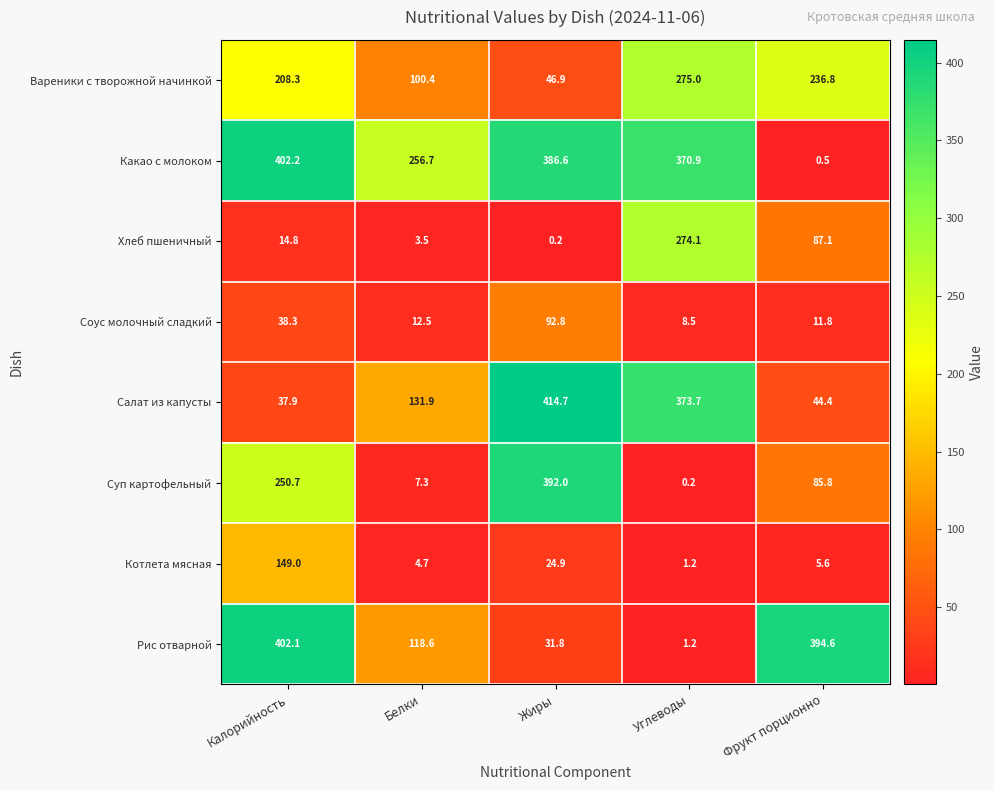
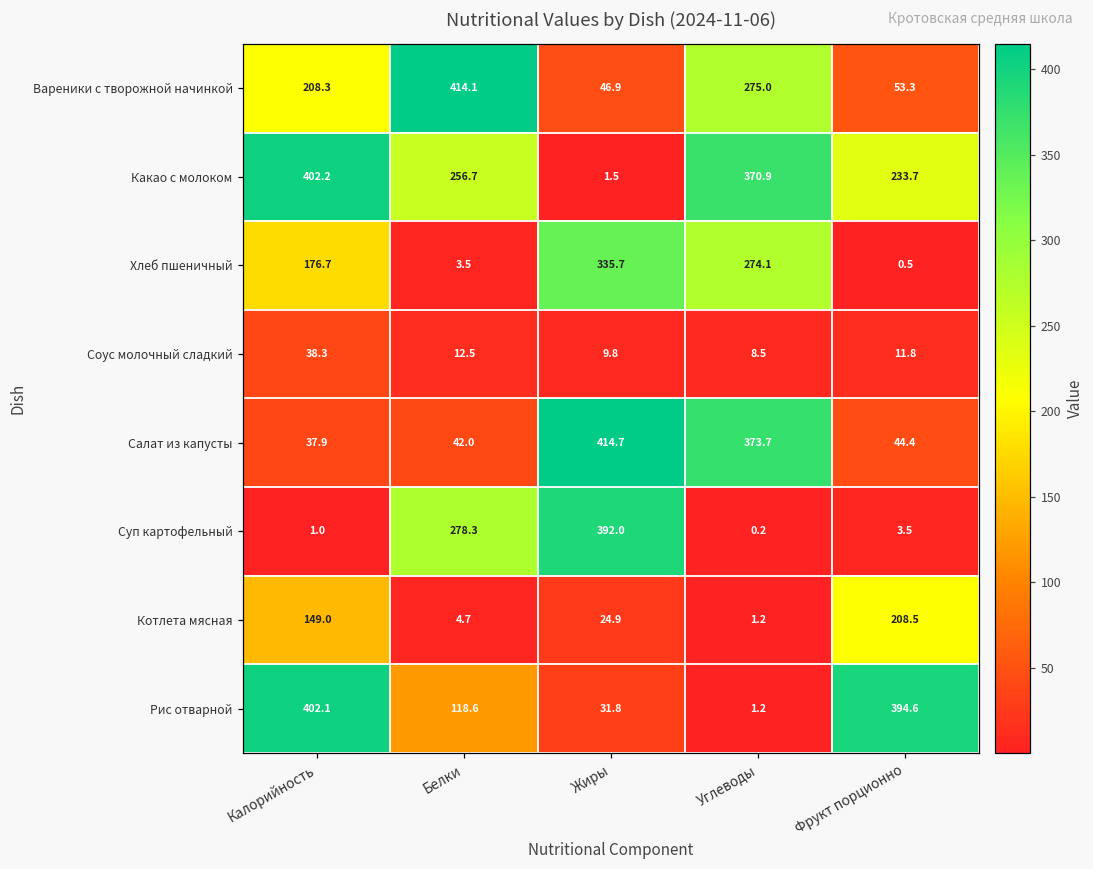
  {
    "Вареники с творожной начинкой": {
      "Калорийность": 208.3,
-     "Белки": 100.4,
+     "Белки": 414.1,
      "Жиры": 46.9,
      "Углеводы": 275.0,
-     "Фрукт порционно": 236.8
+     "Фрукт порционно": 53.3
    },
    "Какао с молоком": {
      "Калорийность": 402.2,
      "Белки": 256.7,
-     "Жиры": 386.6,
+     "Жиры": 1.5,
      "Углеводы": 370.9,
-     "Фрукт порционно": 0.5
+     "Фрукт порционно": 233.7
    },
    "Хлеб пшеничный": {
-     "Калорийность": 14.8,
+     "Калорийность": 176.7,
      "Белки": 3.5,
-     "Жиры": 0.2,
+     "Жиры": 335.7,
      "Углеводы": 274.1,
-     "Фрукт порционно": 87.1
+     "Фрукт порционно": 0.5
    },
    "Соус молочный сладкий": {
      "Калорийность": 38.3,
      "Белки": 12.5,
-     "Жиры": 92.8,
+     "Жиры": 9.8,
      "Углеводы": 8.5,
      "Фрукт порционно": 11.8
    },
    "Салат из капусты": {
      "Калорийность": 37.9,
-     "Белки": 131.9,
+     "Белки": 42.0,
      "Жиры": 414.7,
      "Углеводы": 373.7,
      "Фрукт порционно": 44.4
    },
    "Суп картофельный": {
-     "Калорийность": 250.7,
-     "Белки": 7.3,
+     "Калорийность": 1.0,
+     "Белки": 278.3,
      "Жиры": 392.0,
      "Углеводы": 0.2,
-     "Фрукт порционно": 85.8
+     "Фрукт порционно": 3.5
    },
    "Котлета мясная": {
      "Калорийность": 149.0,
      "Белки": 4.7,
      "Жиры": 24.9,
      "Углеводы": 1.2,
-     "Фрукт порционно": 5.6
+     "Фрукт порционно": 208.5
    },
    "Рис отварной": {
      "Калорийность": 402.1,
      "Белки": 118.6,
      "Жиры": 31.8,
      "Углеводы": 1.2,
      "Фрукт порционно": 394.6
    }
  }
